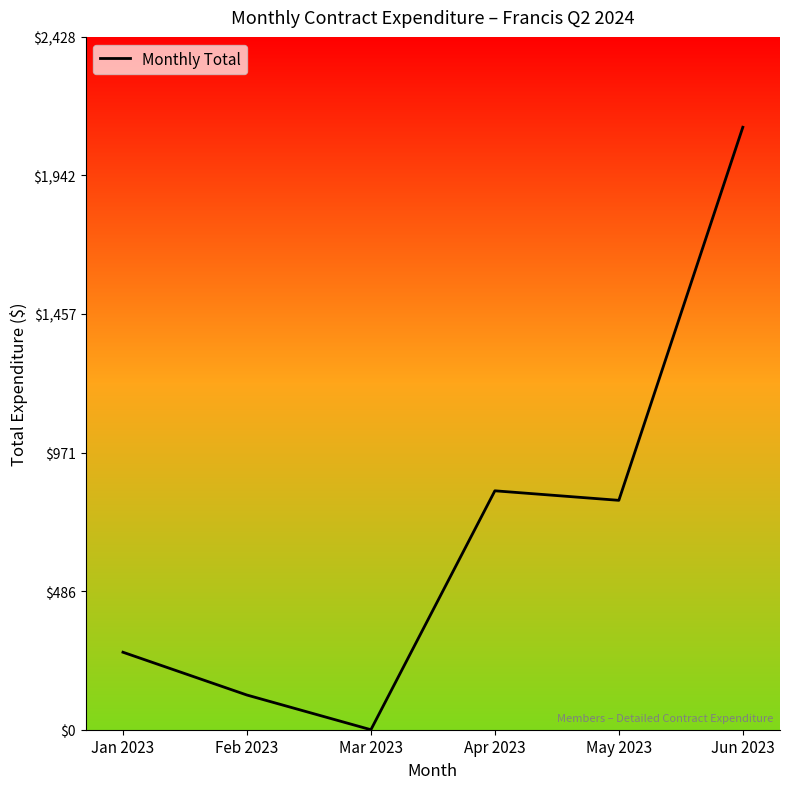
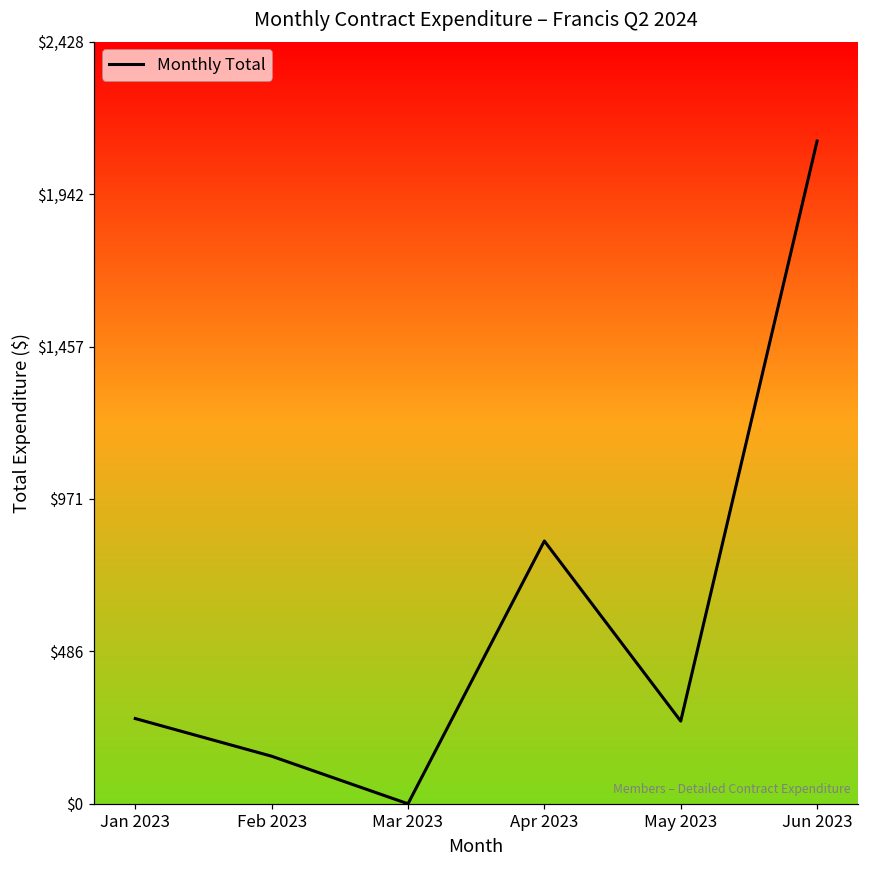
  {
    "Jan 2023": "$270",
-   "Feb 2023": "$120",
+   "Feb 2023": "$150",
    "Mar 2023": "$0",
    "Apr 2023": "$840",
-   "May 2023": "$800",
+   "May 2023": "$260",
    "Jun 2023": "$2,110"
  }
